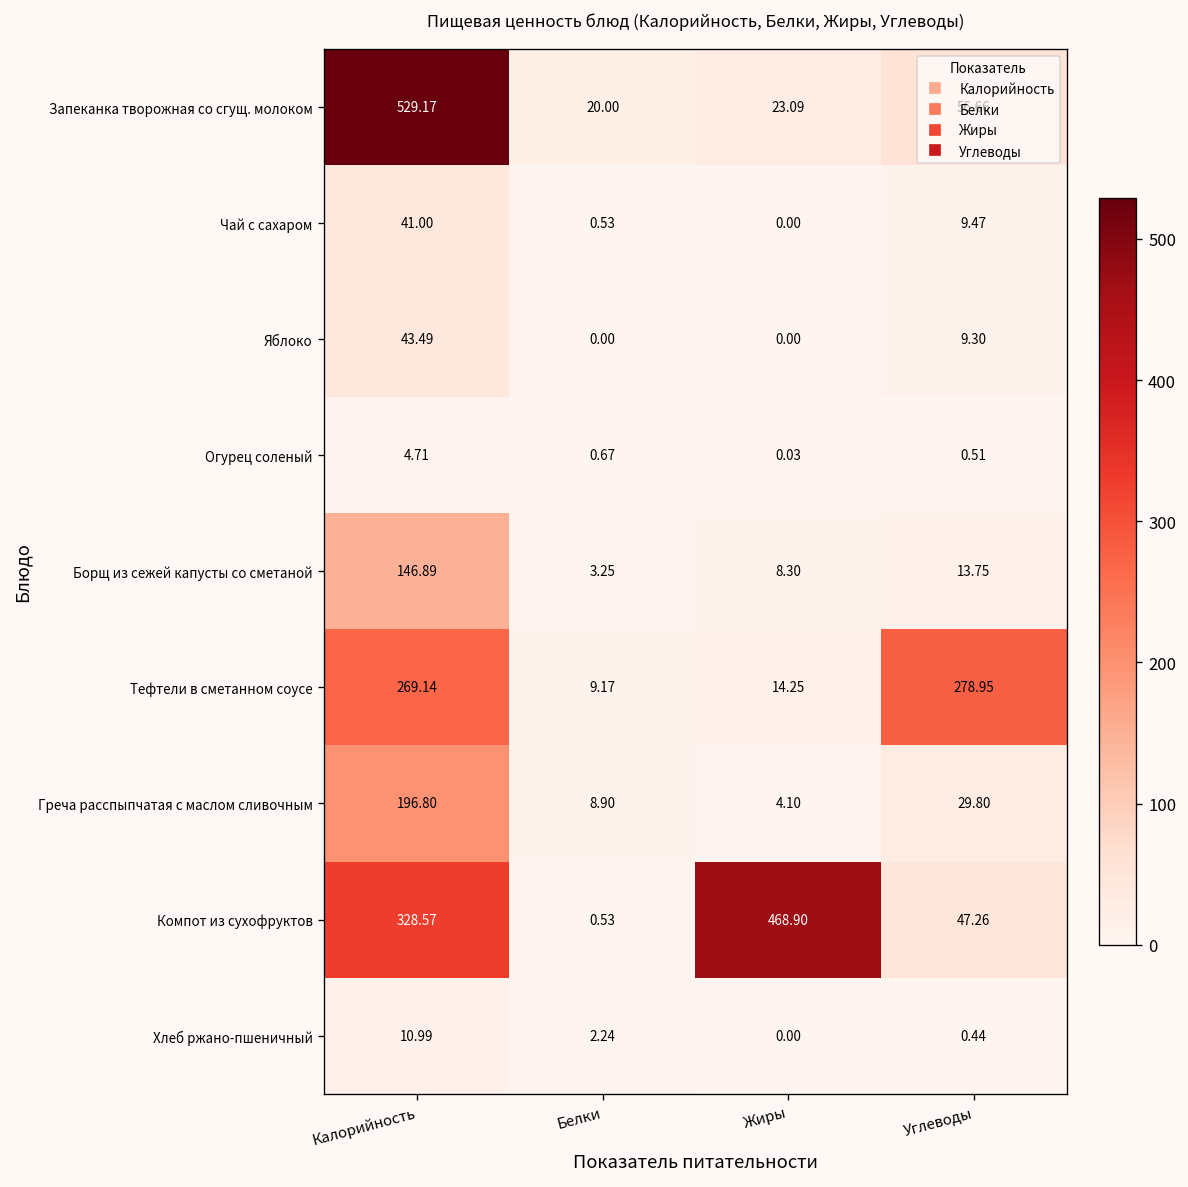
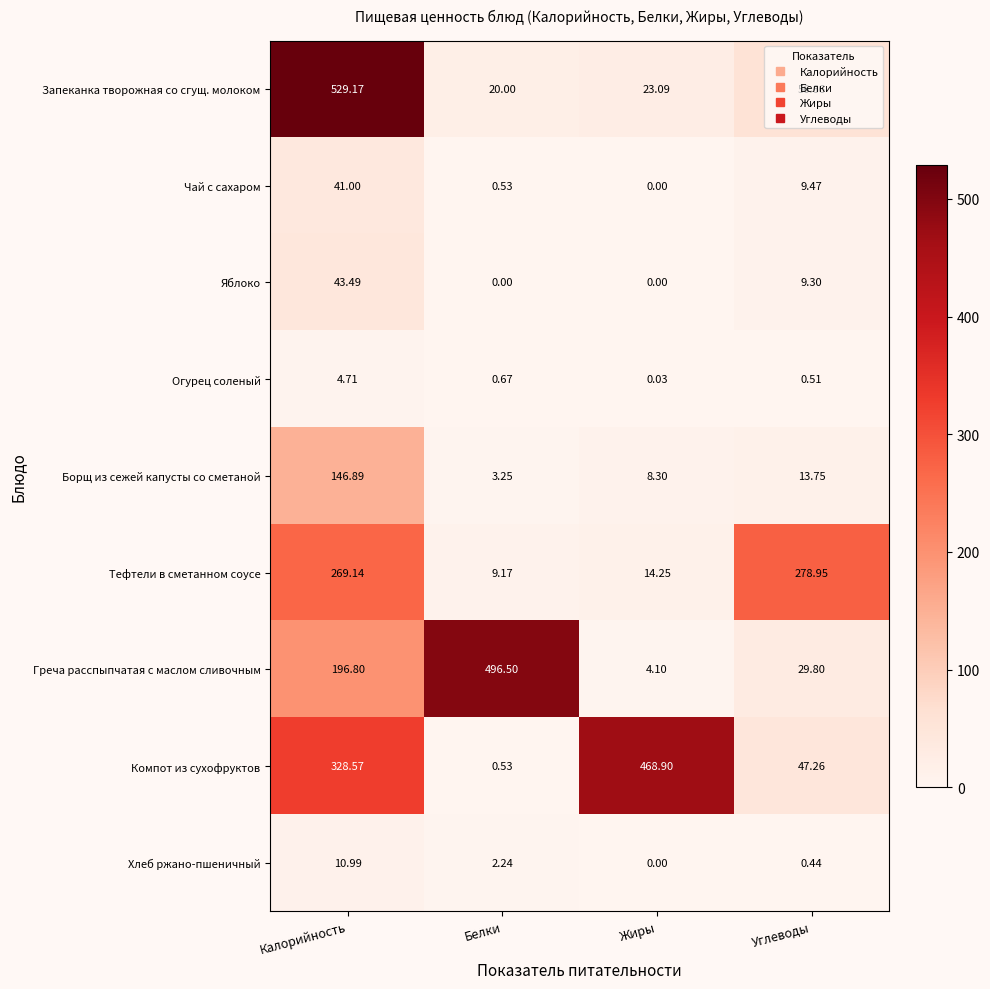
  {
    "Запеканка творожная со сгущ. молоком": {
      "Калорийность": 529.17,
      "Белки": 20.00,
      "Жиры": 23.09
    },
    "Чай с сахаром": {
      "Калорийность": 41.00,
      "Белки": 0.53,
      "Жиры": 0.00,
      "Углеводы": 9.47
    },
    "Яблоко": {
      "Калорийность": 43.49,
      "Белки": 0.00,
      "Жиры": 0.00,
      "Углеводы": 9.30
    },
    "Огурец соленый": {
      "Калорийность": 4.71,
      "Белки": 0.67,
      "Жиры": 0.03,
      "Углеводы": 0.51
    },
    "Борщ из сежей капусты со сметаной": {
      "Калорийность": 146.89,
      "Белки": 3.25,
      "Жиры": 8.30,
      "Углеводы": 13.75
    },
    "Тефтели в сметанном соусе": {
      "Калорийность": 269.14,
      "Белки": 9.17,
      "Жиры": 14.25,
      "Углеводы": 278.95
    },
    "Греча расспыпчатая с маслом сливочным": {
      "Калорийность": 196.80,
-     "Белки": 8.90,
+     "Белки": 496.50,
      "Жиры": 4.10,
      "Углеводы": 29.80
    },
    "Компот из сухофруктов": {
      "Калорийность": 328.57,
      "Белки": 0.53,
      "Жиры": 468.90,
      "Углеводы": 47.26
    },
    "Хлеб ржано-пшеничный": {
      "Калорийность": 10.99,
      "Белки": 2.24,
      "Жиры": 0.00,
      "Углеводы": 0.44
    }
  }
